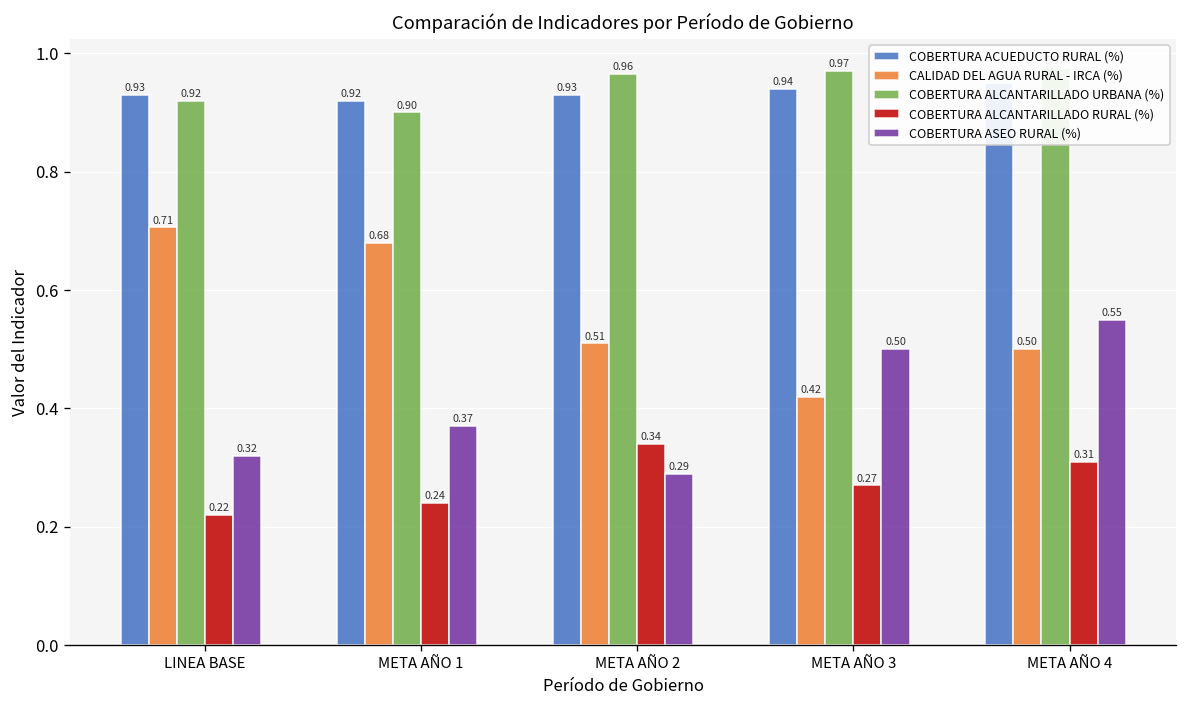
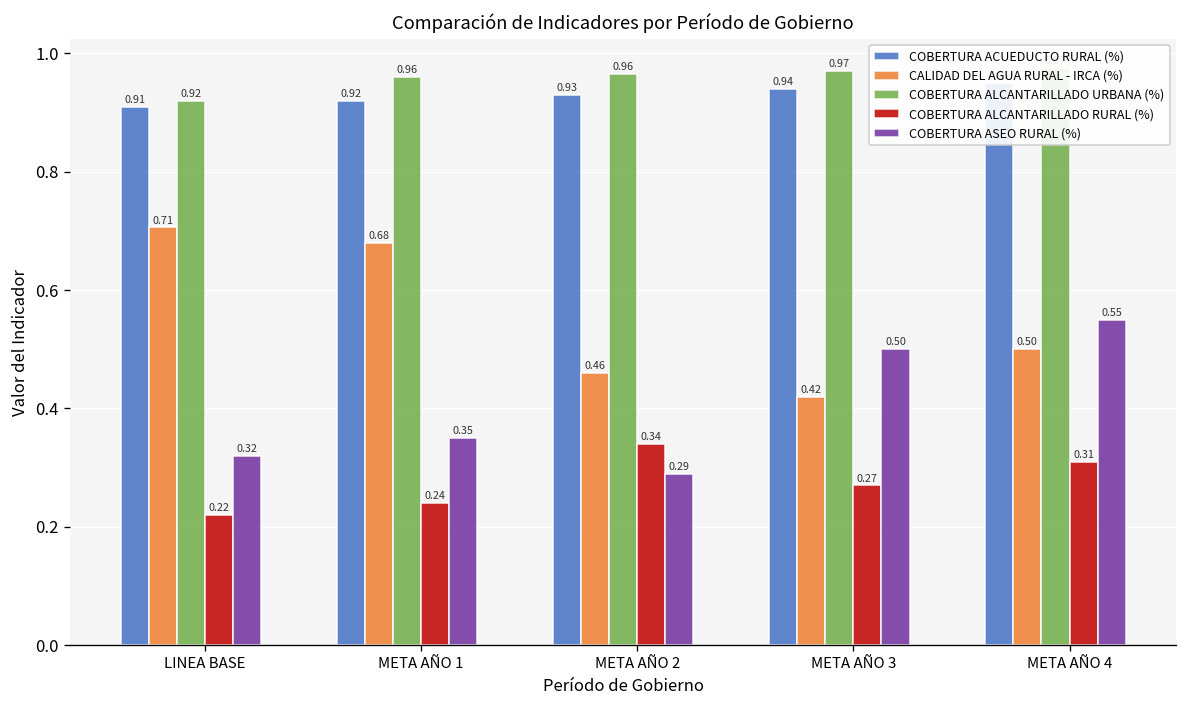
  {
    "COBERTURA ACUEDUCTO RURAL (%)": {
-     "LINEA BASE": 0.93,
+     "LINEA BASE": 0.91,
      "META AÑO 1": 0.92,
      "META AÑO 2": 0.93,
      "META AÑO 3": 0.94
    },
    "CALIDAD DEL AGUA RURAL - IRCA (%)": {
      "LINEA BASE": 0.71,
      "META AÑO 1": 0.68,
-     "META AÑO 2": 0.51,
+     "META AÑO 2": 0.46,
      "META AÑO 3": 0.42,
      "META AÑO 4": 0.50
    },
    "COBERTURA ALCANTARILLADO URBANA (%)": {
      "LINEA BASE": 0.92,
-     "META AÑO 1": 0.90,
+     "META AÑO 1": 0.96,
      "META AÑO 2": 0.96,
      "META AÑO 3": 0.97
    },
    "COBERTURA ALCANTARILLADO RURAL (%)": {
      "LINEA BASE": 0.22,
      "META AÑO 1": 0.24,
      "META AÑO 2": 0.34,
      "META AÑO 3": 0.27,
      "META AÑO 4": 0.31
    },
    "COBERTURA ASEO RURAL (%)": {
      "LINEA BASE": 0.32,
-     "META AÑO 1": 0.37,
+     "META AÑO 1": 0.35,
      "META AÑO 2": 0.29,
      "META AÑO 3": 0.50,
      "META AÑO 4": 0.55
    }
  }
